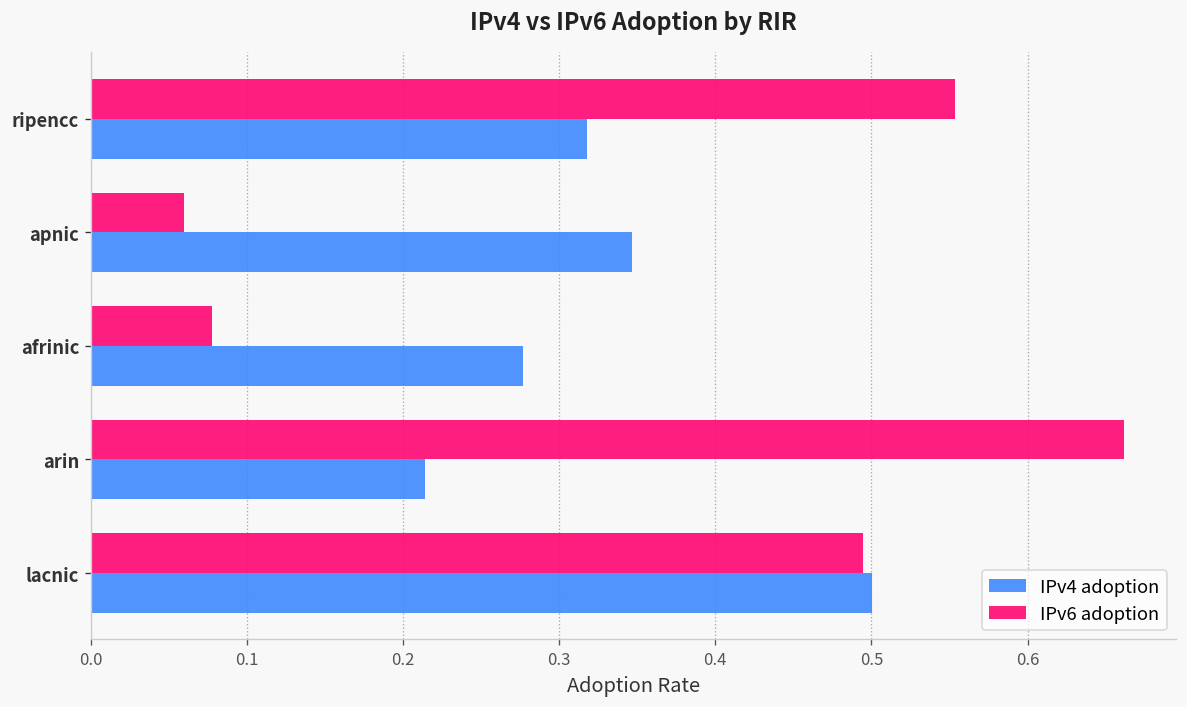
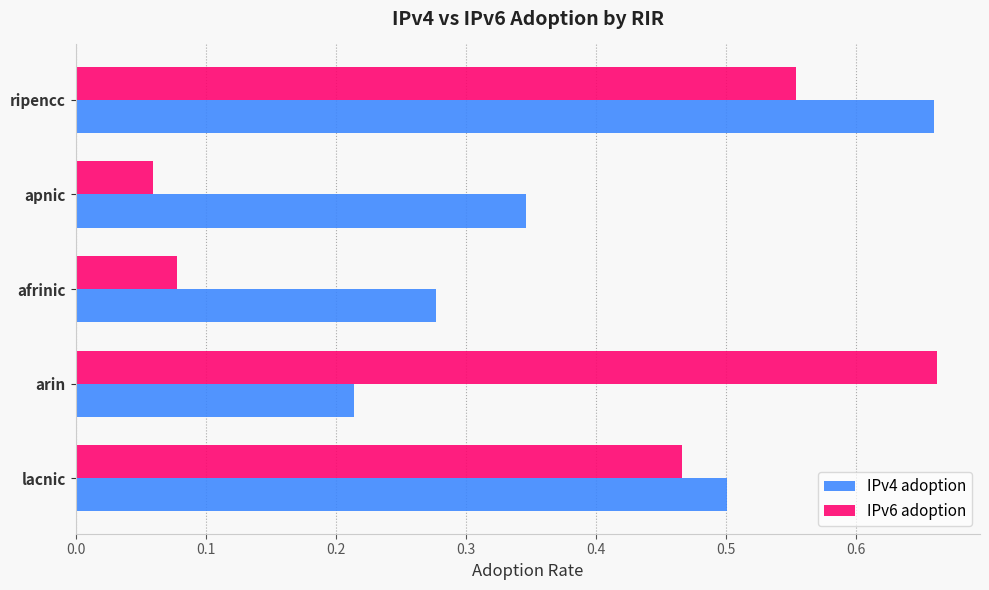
  {
    "IPv4 adoption": {
-     "ripencc": 0.318,
+     "ripencc": 0.660,
      "apnic": 0.346,
      "afrinic": 0.277,
      "arin": 0.214,
      "lacnic": 0.500
    },
    "IPv6 adoption": {
      "ripencc": 0.554,
      "apnic": 0.060,
      "afrinic": 0.078,
      "arin": 0.662,
-     "lacnic": 0.495
+     "lacnic": 0.466
    }
  }
